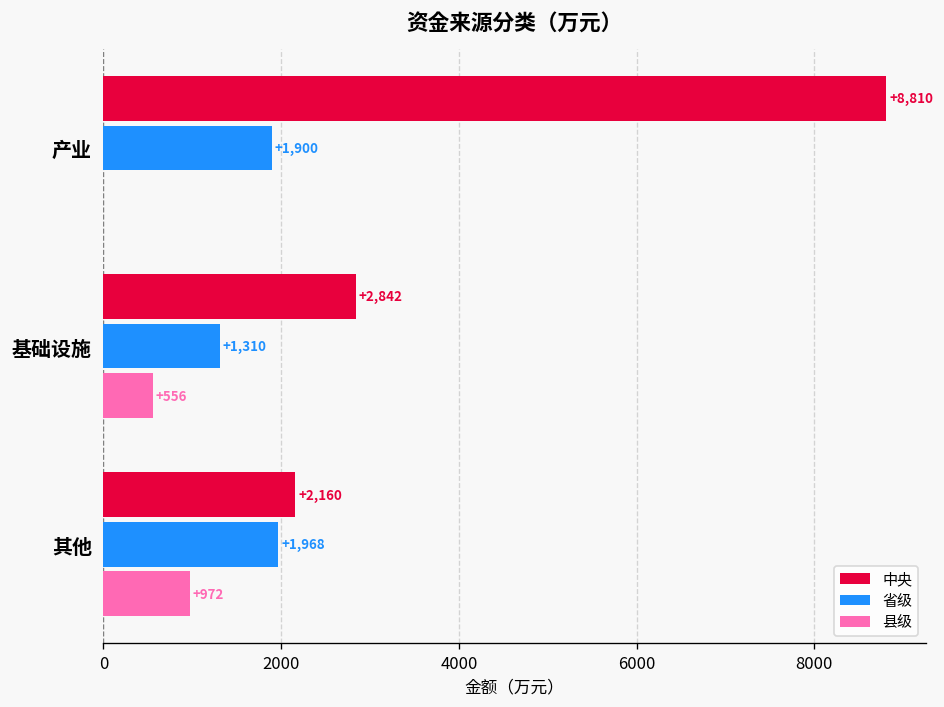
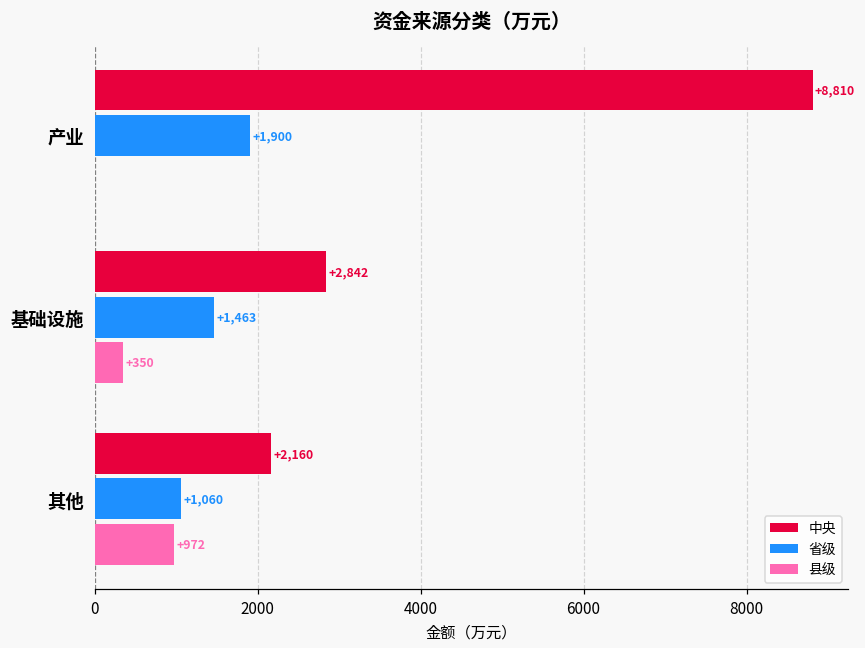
  {
    "中央": {
      "产业": "+8,810",
      "基础设施": "+2,842",
      "其他": "+2,160"
    },
    "省级": {
      "产业": "+1,900",
-     "基础设施": "+1,310",
-     "其他": "+1,968"
+     "基础设施": "+1,463",
+     "其他": "+1,060"
    },
    "县级": {
-     "基础设施": "+556",
+     "基础设施": "+350",
      "其他": "+972"
    }
  }
